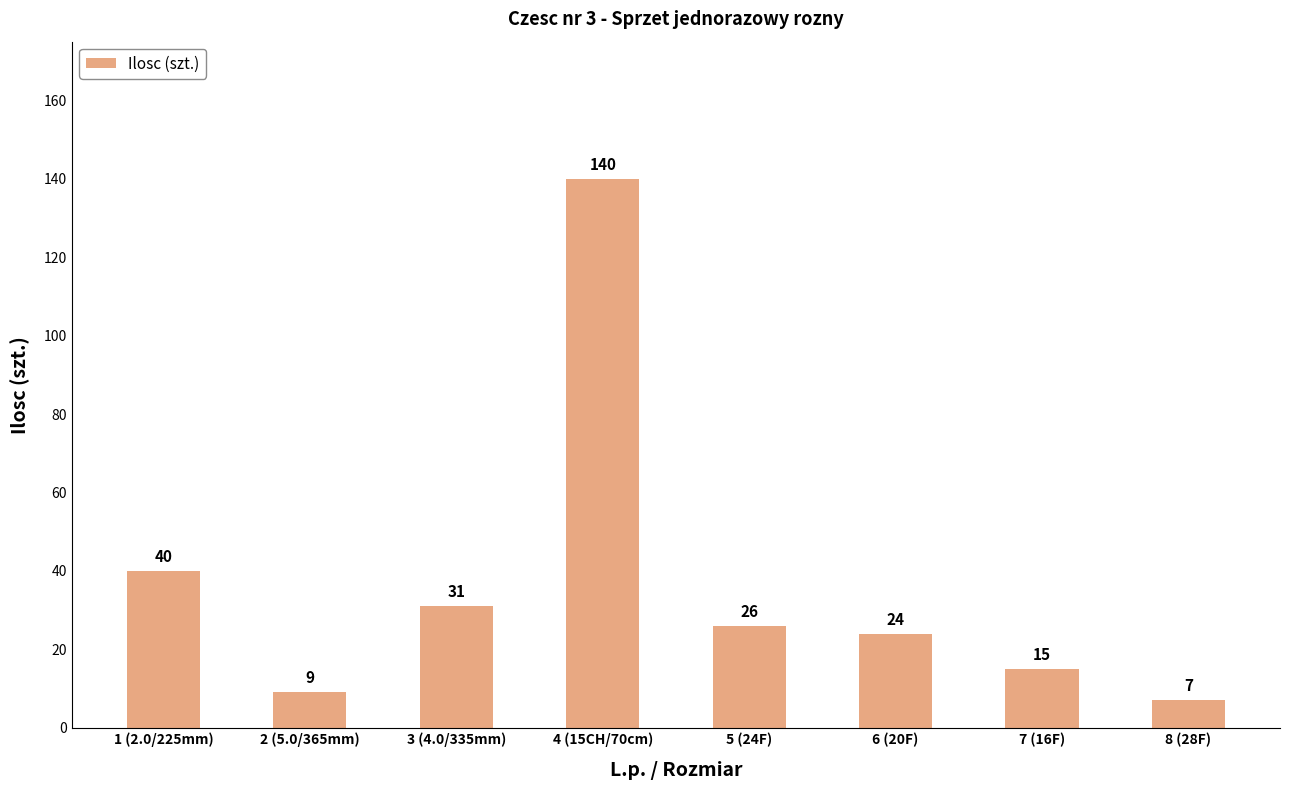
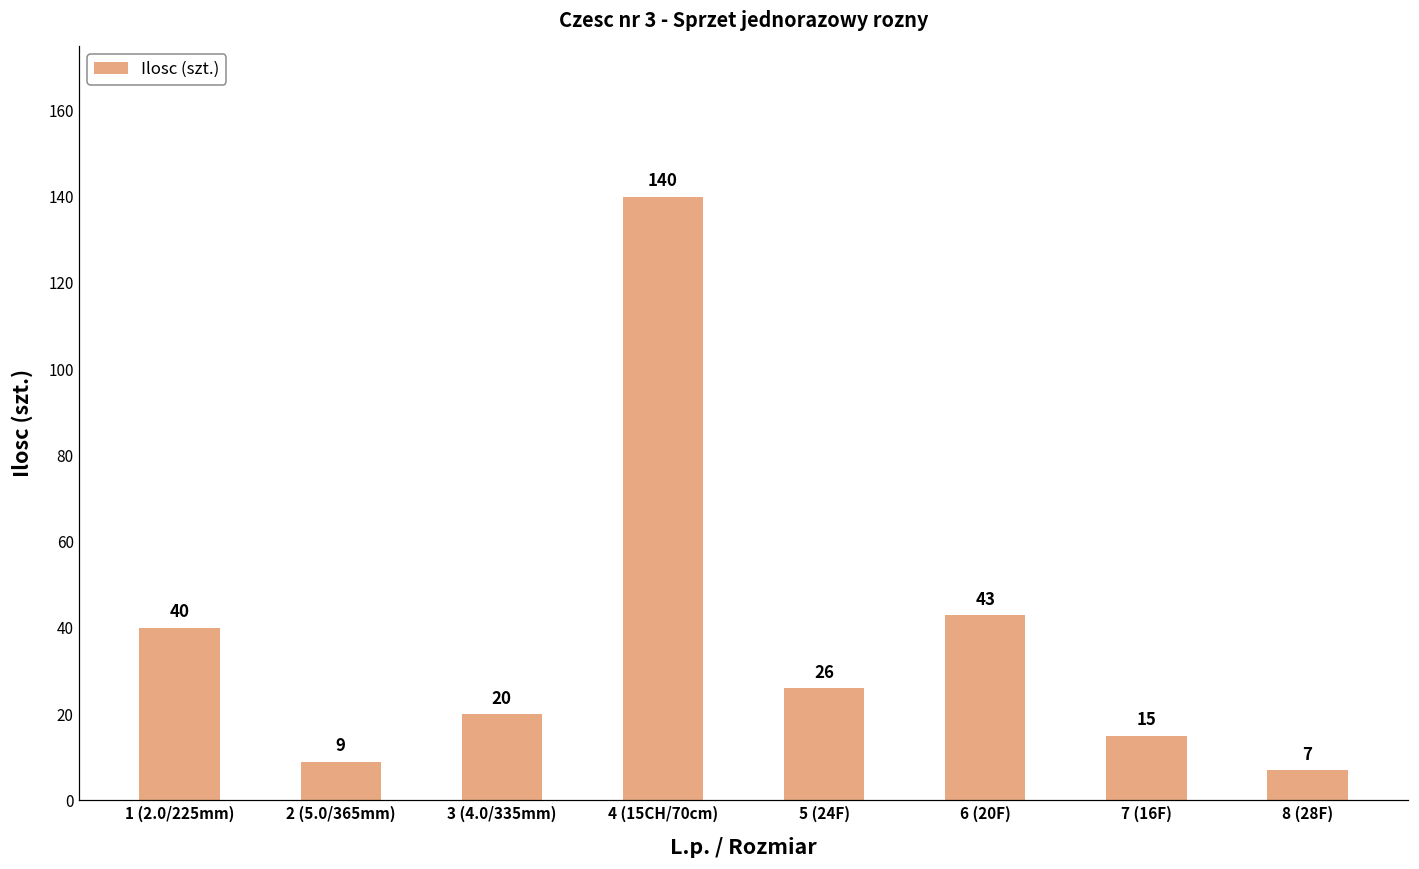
  {
    "1 (2.0/225mm)": 40,
    "2 (5.0/365mm)": 9,
-   "3 (4.0/335mm)": 31,
+   "3 (4.0/335mm)": 20,
    "4 (15CH/70cm)": 140,
    "5 (24F)": 26,
-   "6 (20F)": 24,
+   "6 (20F)": 43,
    "7 (16F)": 15,
    "8 (28F)": 7
  }
